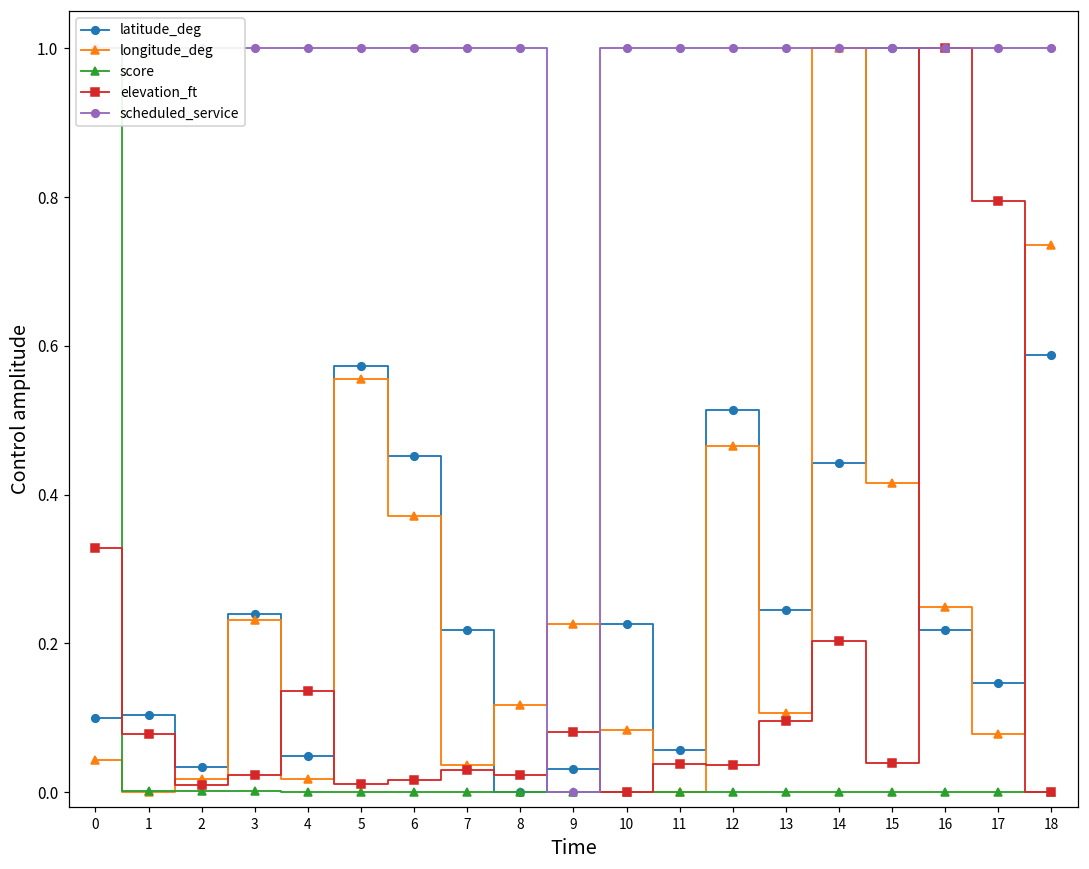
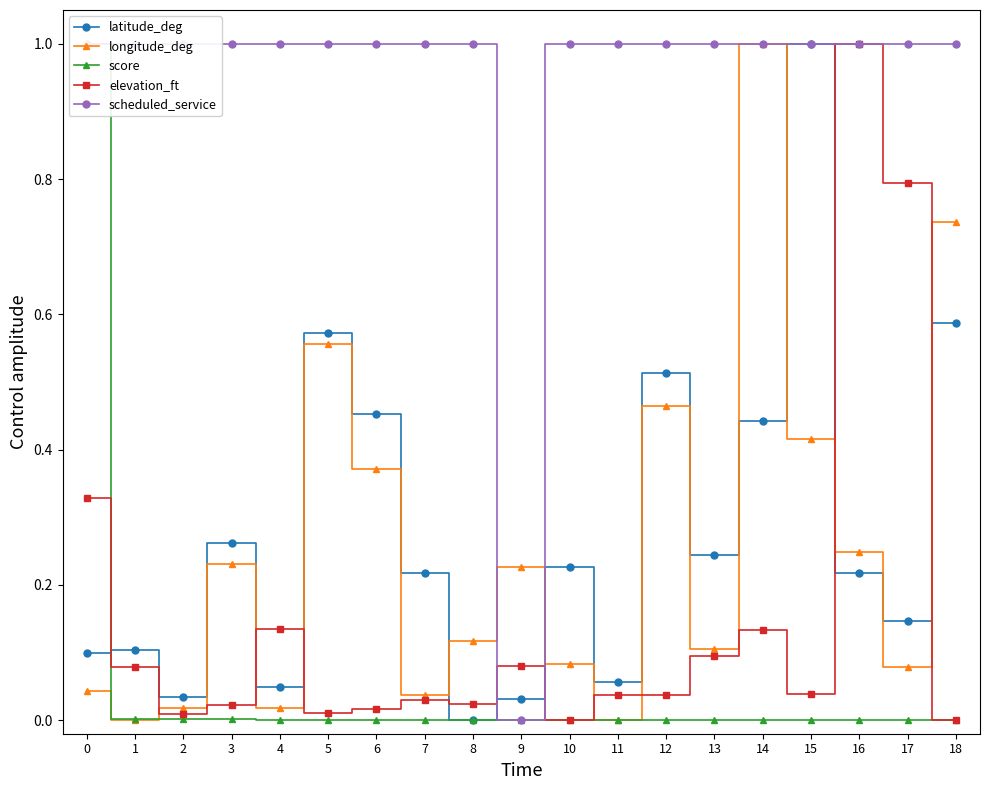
  {
    "latitude_deg": {
      "0": 0.10,
      "1": 0.10,
      "2": 0.03,
-     "3": 0.24,
+     "3": 0.26,
      "4": 0.05,
      "5": 0.57,
      "6": 0.45,
      "7": 0.22,
      "9": 0.03,
      "10": 0.23,
      "11": 0.06,
      "12": 0.51,
      "13": 0.24,
      "14": 0.44,
      "16": 0.22,
      "17": 0.15,
      "18": 0.59
    },
    "longitude_deg": {
      "0": 0.04,
      "2": 0.02,
      "3": 0.23,
      "4": 0.02,
      "5": 0.56,
      "6": 0.37,
      "7": 0.04,
      "8": 0.12,
      "9": 0.23,
      "10": 0.08,
      "12": 0.46,
      "13": 0.11,
      "15": 0.42,
      "16": 0.25,
      "17": 0.08,
      "18": 0.74
    },
    "score": {
      "2": 0.00,
      "3": 0.00,
      "4": 0.00,
      "5": 0.00,
      "6": 0.00,
      "7": 0.00,
      "12": 0.00,
      "13": 0.00,
      "14": 0.00,
      "15": 0.00,
      "16": 0.00,
      "17": 0.00
    },
    "elevation_ft": {
      "0": 0.33,
      "1": 0.08,
      "2": 0.01,
      "3": 0.02,
      "4": 0.14,
      "5": 0.01,
      "6": 0.02,
      "7": 0.03,
      "8": 0.02,
      "9": 0.08,
      "11": 0.04,
      "12": 0.04,
      "13": 0.10,
-     "14": 0.20,
+     "14": 0.13,
      "15": 0.04,
      "17": 0.79
    },
    "scheduled_service": {
      "3": 1.00,
      "4": 1.00,
      "5": 1.00,
      "6": 1.00,
      "7": 1.00,
      "8": 1.00,
      "10": 1.00,
      "11": 1.00,
      "12": 1.00,
      "13": 1.00,
      "17": 1.00,
      "18": 1.00
    }
  }
